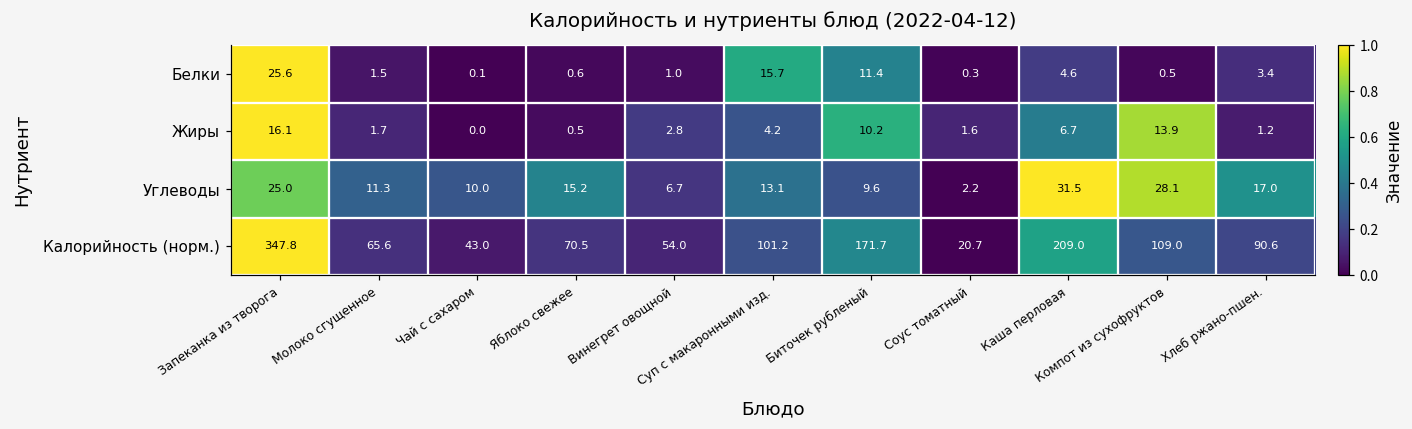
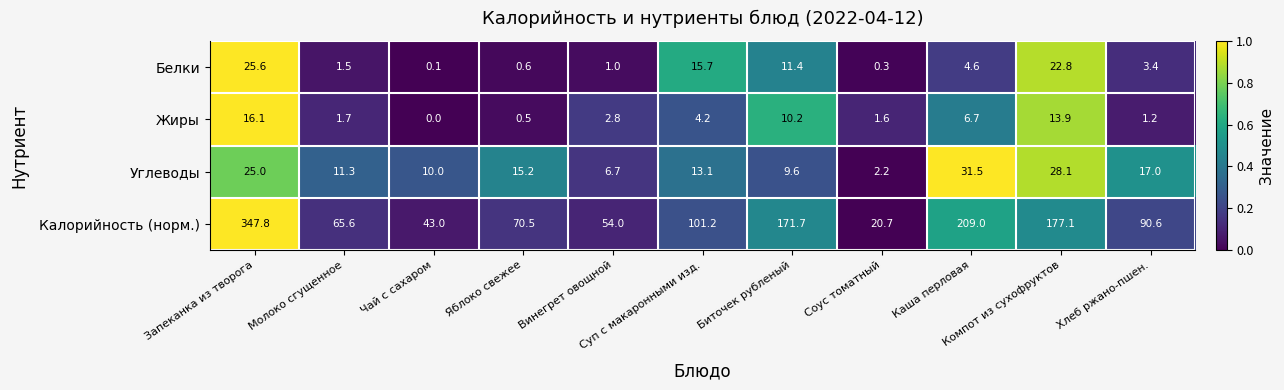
  {
    "Белки": {
      "Запеканка из творога": 25.6,
      "Молоко сгущенное": 1.5,
      "Чай с сахаром": 0.1,
      "Яблоко свежее": 0.6,
      "Винегрет овощной": 1.0,
      "Суп с макаронными изд.": 15.7,
      "Биточек рубленый": 11.4,
      "Соус томатный": 0.3,
      "Каша перловая": 4.6,
-     "Компот из сухофруктов": 0.5,
+     "Компот из сухофруктов": 22.8,
      "Хлеб ржано-пшен.": 3.4
    },
    "Жиры": {
      "Запеканка из творога": 16.1,
      "Молоко сгущенное": 1.7,
      "Чай с сахаром": 0.0,
      "Яблоко свежее": 0.5,
      "Винегрет овощной": 2.8,
      "Суп с макаронными изд.": 4.2,
      "Биточек рубленый": 10.2,
      "Соус томатный": 1.6,
      "Каша перловая": 6.7,
      "Компот из сухофруктов": 13.9,
      "Хлеб ржано-пшен.": 1.2
    },
    "Углеводы": {
      "Запеканка из творога": 25.0,
      "Молоко сгущенное": 11.3,
      "Чай с сахаром": 10.0,
      "Яблоко свежее": 15.2,
      "Винегрет овощной": 6.7,
      "Суп с макаронными изд.": 13.1,
      "Биточек рубленый": 9.6,
      "Соус томатный": 2.2,
      "Каша перловая": 31.5,
      "Компот из сухофруктов": 28.1,
      "Хлеб ржано-пшен.": 17.0
    },
    "Калорийность (норм.)": {
      "Запеканка из творога": 347.8,
      "Молоко сгущенное": 65.6,
      "Чай с сахаром": 43.0,
      "Яблоко свежее": 70.5,
      "Винегрет овощной": 54.0,
      "Суп с макаронными изд.": 101.2,
      "Биточек рубленый": 171.7,
      "Соус томатный": 20.7,
      "Каша перловая": 209.0,
-     "Компот из сухофруктов": 109.0,
+     "Компот из сухофруктов": 177.1,
      "Хлеб ржано-пшен.": 90.6
    }
  }
